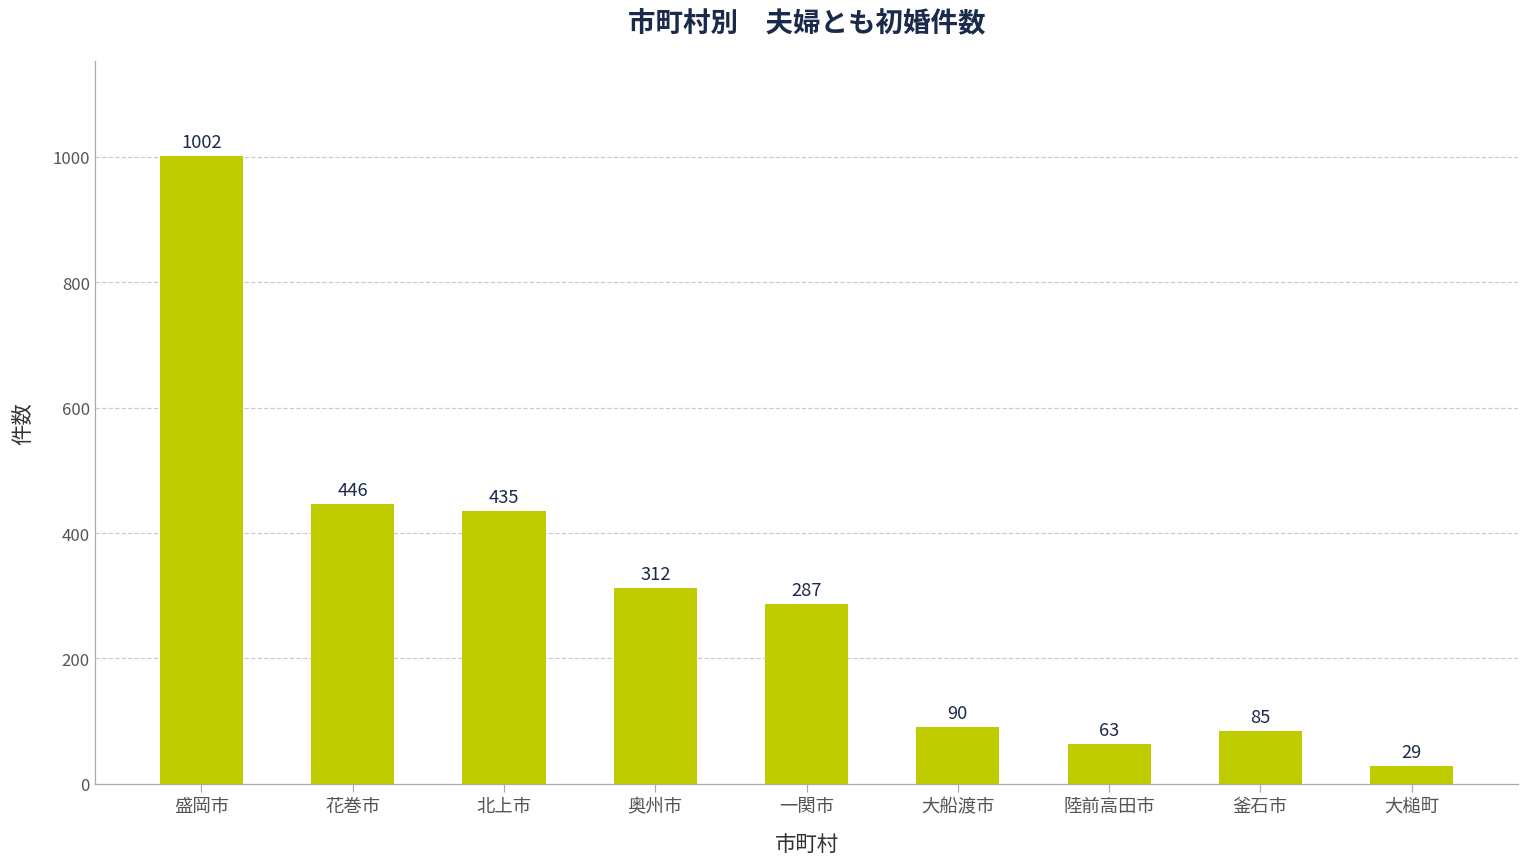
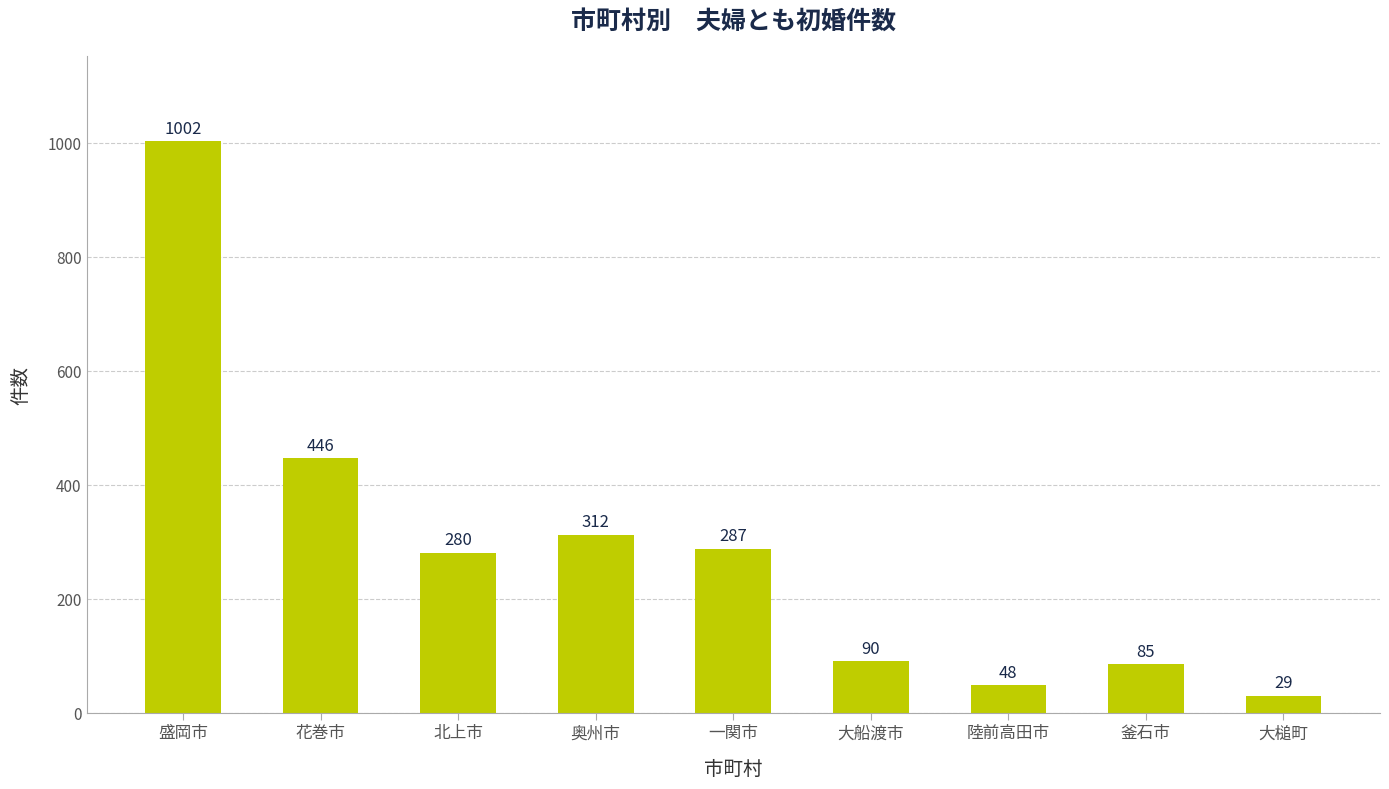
  {
    "盛岡市": 1002,
    "花巻市": 446,
-   "北上市": 435,
+   "北上市": 280,
    "奥州市": 312,
    "一関市": 287,
    "大船渡市": 90,
-   "陸前高田市": 63,
+   "陸前高田市": 48,
    "釜石市": 85,
    "大槌町": 29
  }
